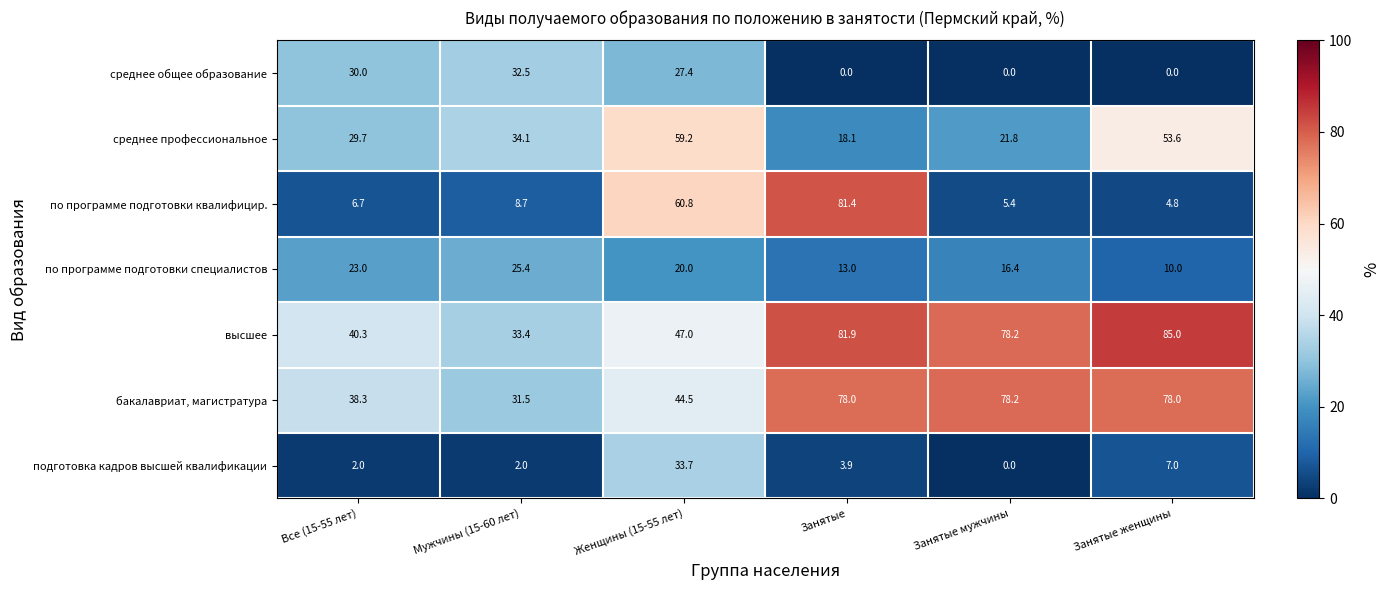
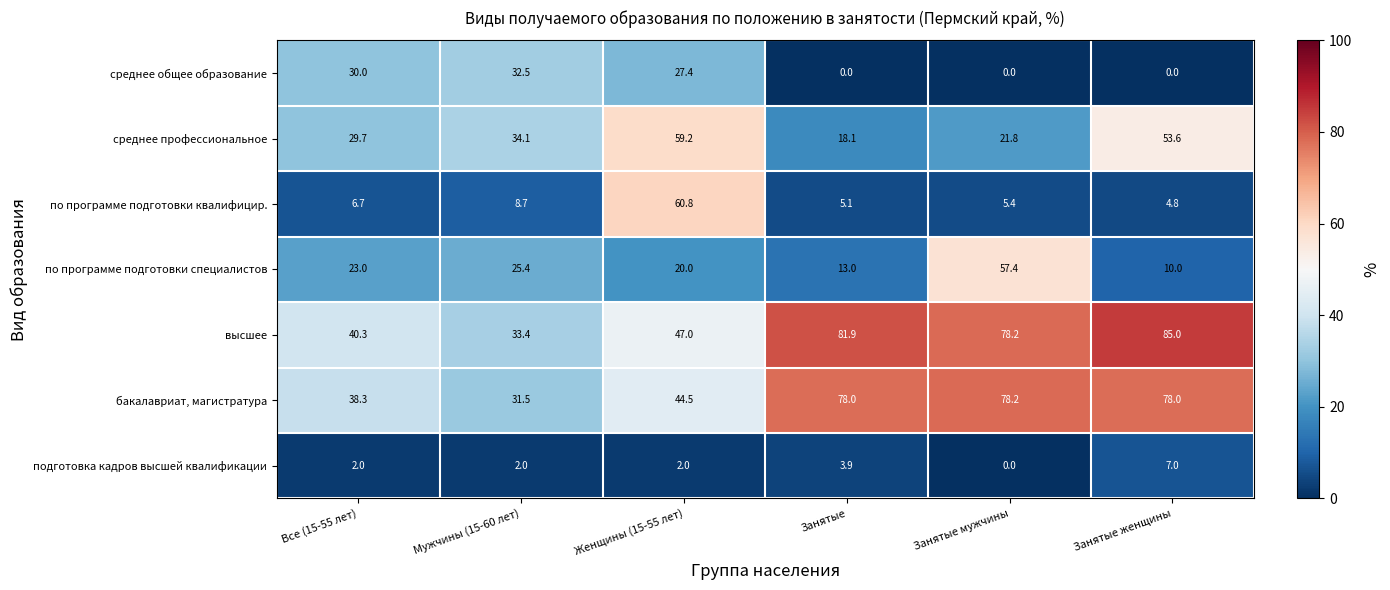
  {
    "среднее общее образование": {
      "Все (15-55 лет)": 30.0,
      "Мужчины (15-60 лет)": 32.5,
      "Женщины (15-55 лет)": 27.4,
      "Занятые": 0.0,
      "Занятые мужчины": 0.0,
      "Занятые женщины": 0.0
    },
    "среднее профессиональное": {
      "Все (15-55 лет)": 29.7,
      "Мужчины (15-60 лет)": 34.1,
      "Женщины (15-55 лет)": 59.2,
      "Занятые": 18.1,
      "Занятые мужчины": 21.8,
      "Занятые женщины": 53.6
    },
    "по программе подготовки квалифицир.": {
      "Все (15-55 лет)": 6.7,
      "Мужчины (15-60 лет)": 8.7,
      "Женщины (15-55 лет)": 60.8,
-     "Занятые": 81.4,
+     "Занятые": 5.1,
      "Занятые мужчины": 5.4,
      "Занятые женщины": 4.8
    },
    "по программе подготовки специалистов": {
      "Все (15-55 лет)": 23.0,
      "Мужчины (15-60 лет)": 25.4,
      "Женщины (15-55 лет)": 20.0,
      "Занятые": 13.0,
-     "Занятые мужчины": 16.4,
+     "Занятые мужчины": 57.4,
      "Занятые женщины": 10.0
    },
    "высшее": {
      "Все (15-55 лет)": 40.3,
      "Мужчины (15-60 лет)": 33.4,
      "Женщины (15-55 лет)": 47.0,
      "Занятые": 81.9,
      "Занятые мужчины": 78.2,
      "Занятые женщины": 85.0
    },
    "бакалавриат, магистратура": {
      "Все (15-55 лет)": 38.3,
      "Мужчины (15-60 лет)": 31.5,
      "Женщины (15-55 лет)": 44.5,
      "Занятые": 78.0,
      "Занятые мужчины": 78.2,
      "Занятые женщины": 78.0
    },
    "подготовка кадров высшей квалификации": {
      "Все (15-55 лет)": 2.0,
      "Мужчины (15-60 лет)": 2.0,
-     "Женщины (15-55 лет)": 33.7,
+     "Женщины (15-55 лет)": 2.0,
      "Занятые": 3.9,
      "Занятые мужчины": 0.0,
      "Занятые женщины": 7.0
    }
  }
